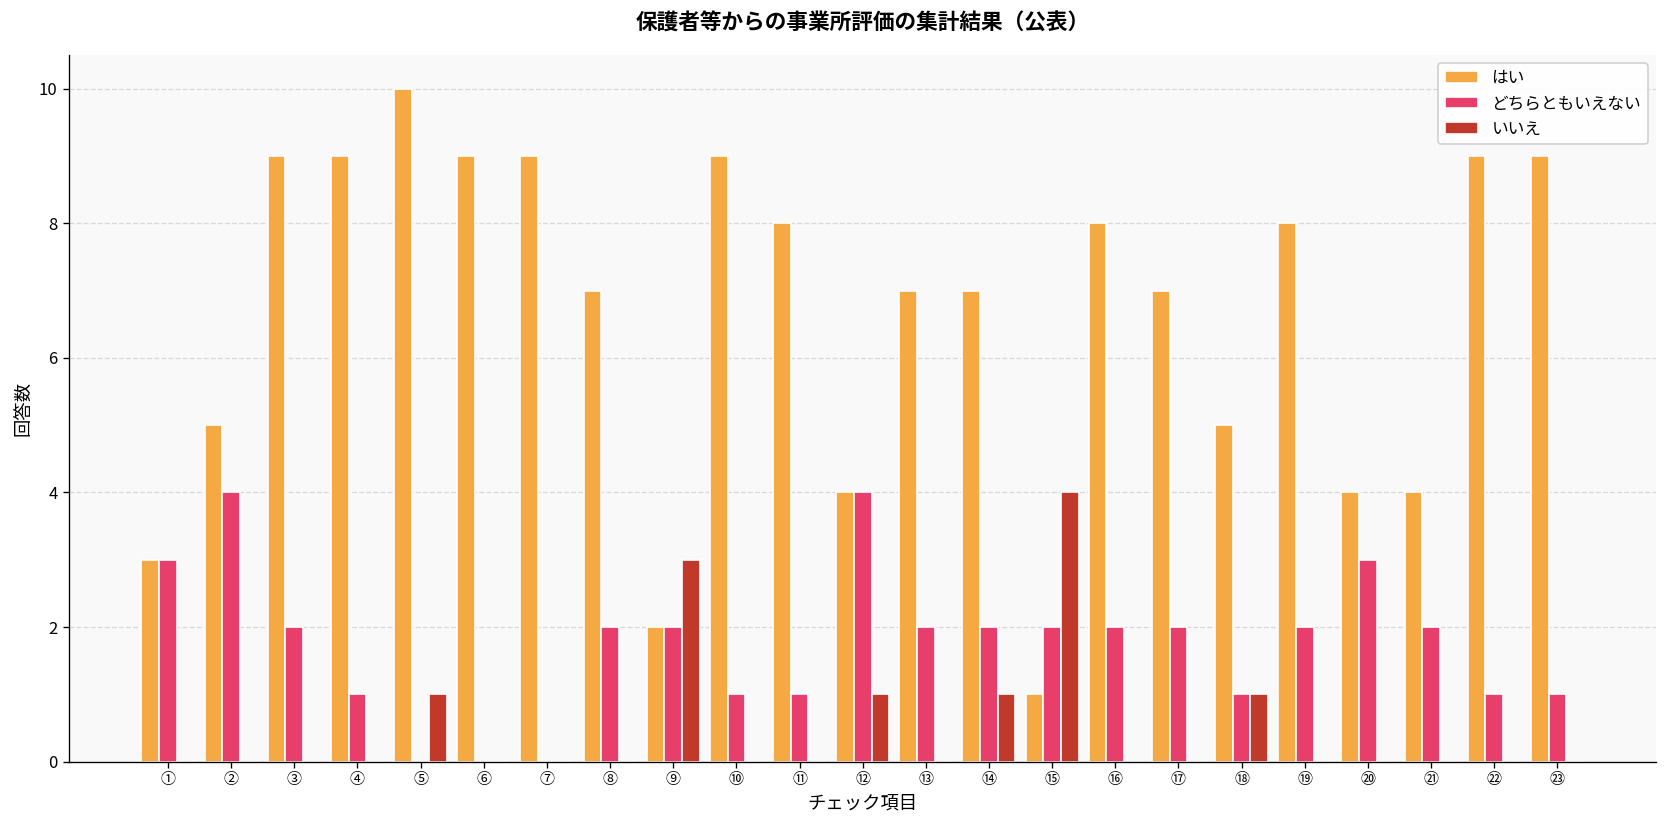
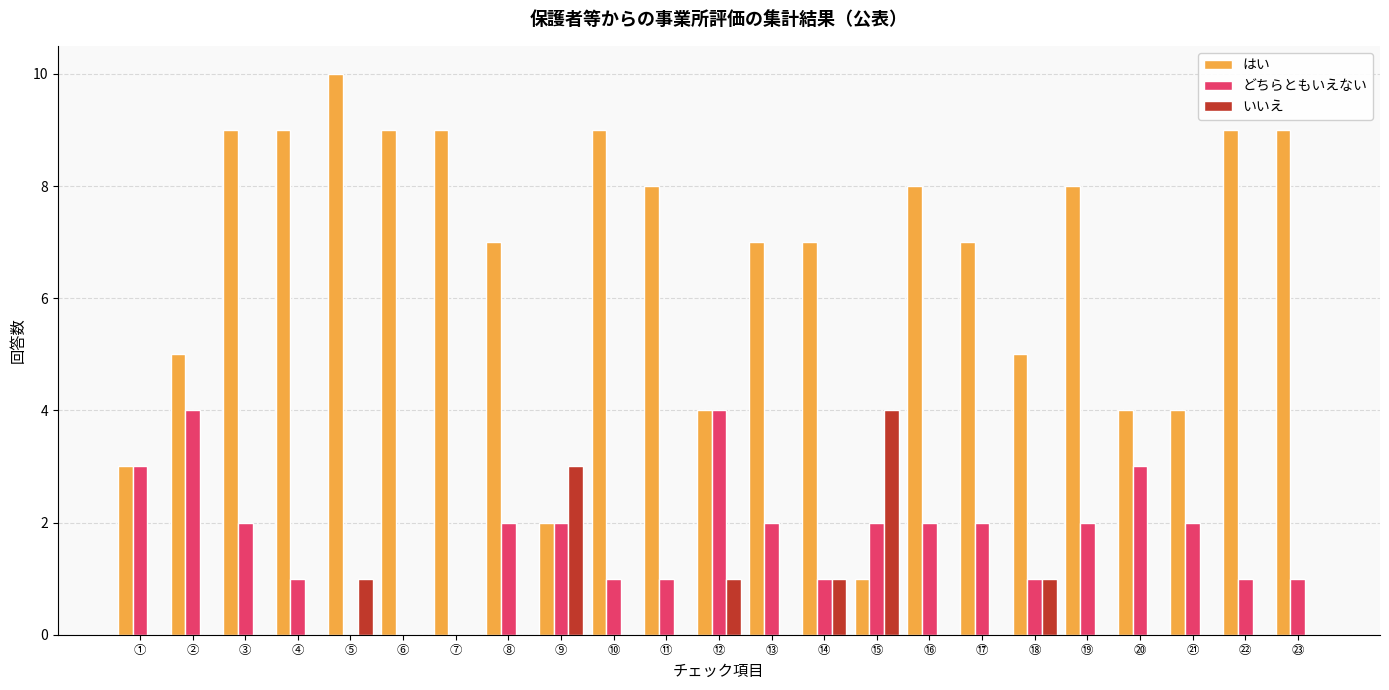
  {
    "はい": {
      "①": 3,
      "②": 5,
      "③": 9,
      "④": 9,
      "⑤": 10,
      "⑥": 9,
      "⑦": 9,
      "⑧": 7,
      "⑨": 2,
      "⑩": 9,
      "⑪": 8,
      "⑫": 4,
      "⑬": 7,
      "⑭": 7,
      "⑮": 1,
      "⑯": 8,
      "⑰": 7,
      "⑱": 5,
      "⑲": 8,
      "⑳": 4,
      "㉑": 4,
      "㉒": 9,
      "㉓": 9
    },
    "どちらともいえない": {
      "①": 3,
      "②": 4,
      "③": 2,
      "④": 1,
      "⑤": 0,
      "⑥": 0,
      "⑦": 0,
      "⑧": 2,
      "⑨": 2,
      "⑩": 1,
      "⑪": 1,
      "⑫": 4,
      "⑬": 2,
-     "⑭": 2,
+     "⑭": 1,
      "⑮": 2,
      "⑯": 2,
      "⑰": 2,
      "⑱": 1,
      "⑲": 2,
      "⑳": 3,
      "㉑": 2,
      "㉒": 1,
      "㉓": 1
    },
    "いいえ": {
      "①": 0,
      "②": 0,
      "③": 0,
      "④": 0,
      "⑤": 1,
      "⑥": 0,
      "⑦": 0,
      "⑧": 0,
      "⑨": 3,
      "⑩": 0,
      "⑪": 0,
      "⑫": 1,
      "⑬": 0,
      "⑭": 1,
      "⑮": 4,
      "⑯": 0,
      "⑰": 0,
      "⑱": 1,
      "⑲": 0,
      "⑳": 0,
      "㉑": 0,
      "㉒": 0,
      "㉓": 0
    }
  }
